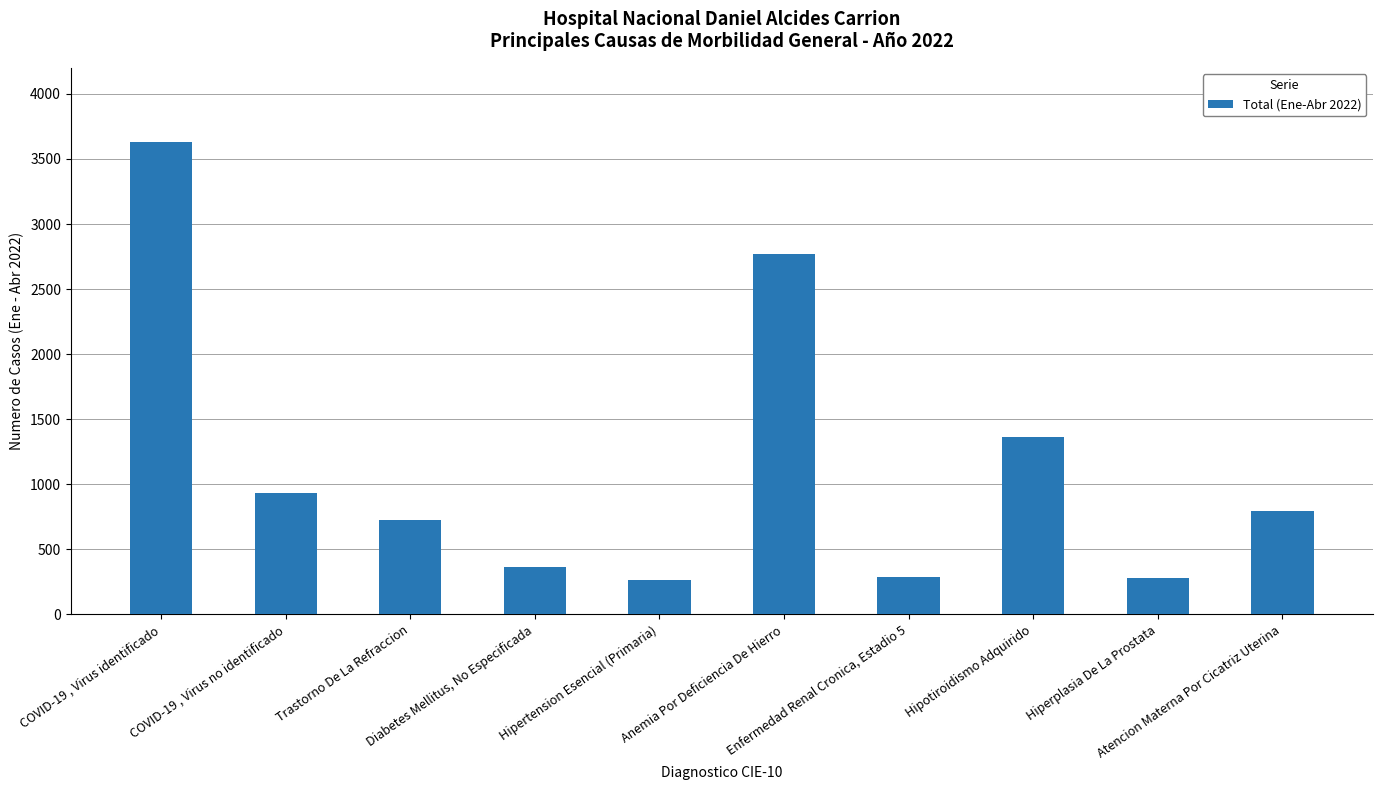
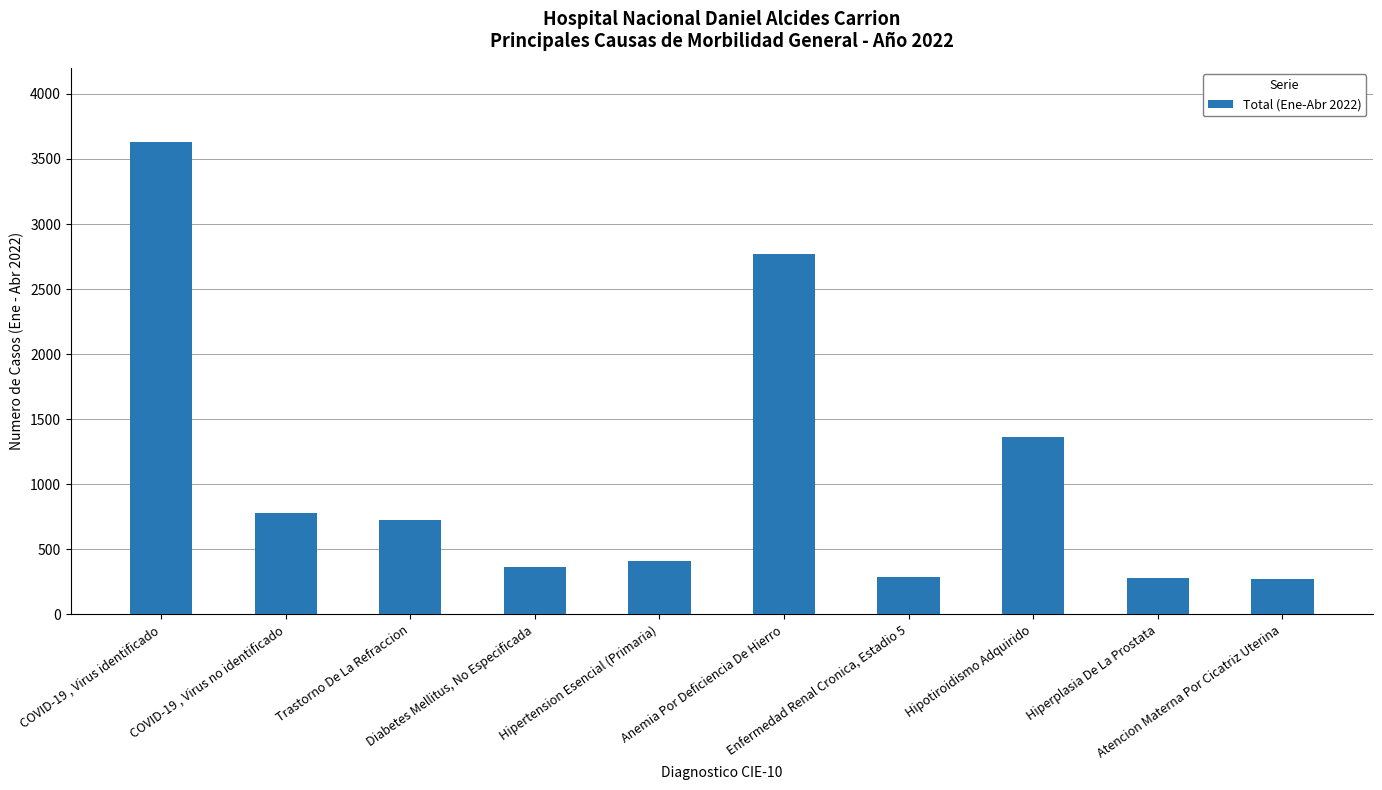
  {
    "COVID-19 , Virus identificado": 3630,
-   "COVID-19 , Virus no identificado": 930,
+   "COVID-19 , Virus no identificado": 780,
    "Trastorno De La Refraccion": 730,
    "Diabetes Mellitus, No Especificada": 370,
-   "Hipertension Esencial (Primaria)": 270,
+   "Hipertension Esencial (Primaria)": 410,
    "Anemia Por Deficiencia De Hierro": 2770,
    "Enfermedad Renal Cronica, Estadio 5": 290,
    "Hipotiroidismo Adquirido": 1360,
    "Hiperplasia De La Prostata": 280,
-   "Atencion Materna Por Cicatriz Uterina": 800
+   "Atencion Materna Por Cicatriz Uterina": 270
  }
